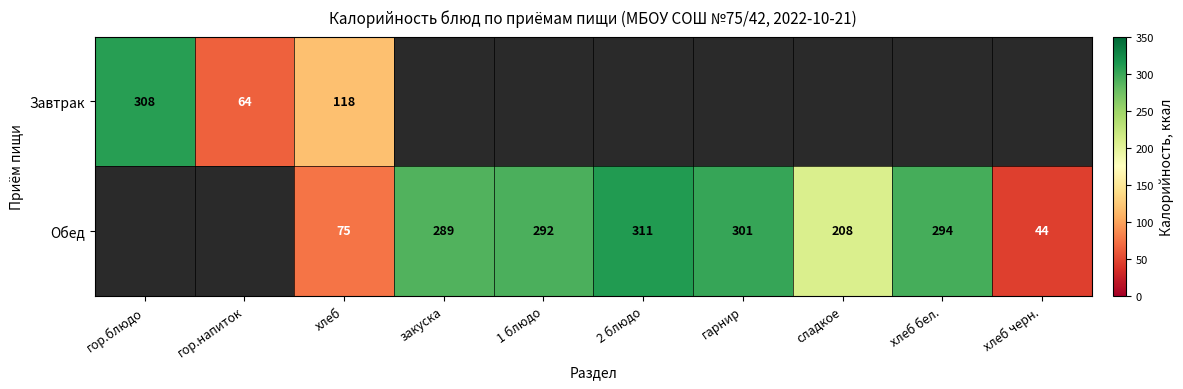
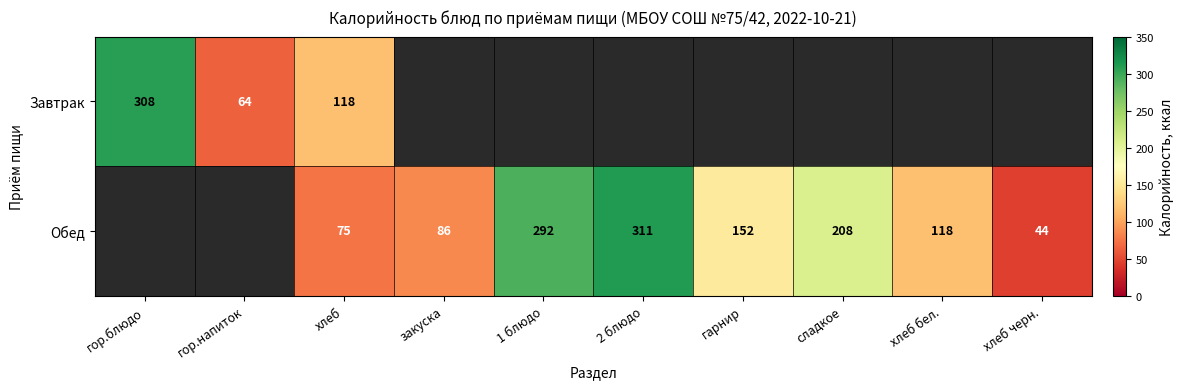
  {
    "Завтрак": {
      "гор.блюдо": 308,
      "гор.напиток": 64,
      "хлеб": 118
    },
    "Обед": {
      "хлеб": 75,
-     "закуска": 289,
+     "закуска": 86,
      "1 блюдо": 292,
      "2 блюдо": 311,
-     "гарнир": 301,
+     "гарнир": 152,
      "сладкое": 208,
-     "хлеб бел.": 294,
+     "хлеб бел.": 118,
      "хлеб черн.": 44
    }
  }
